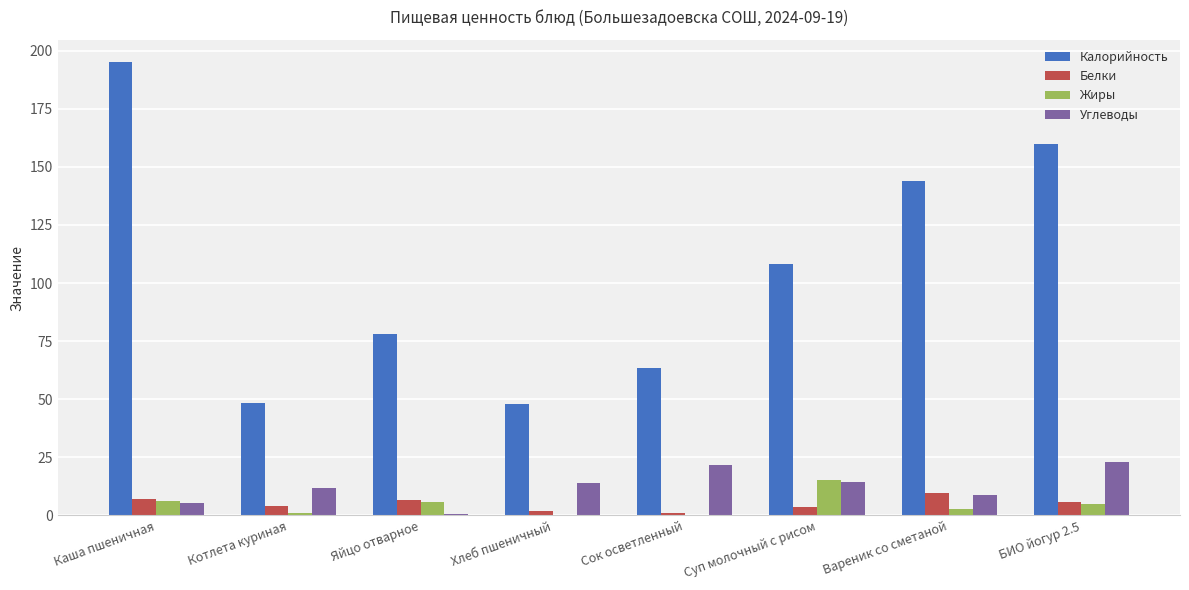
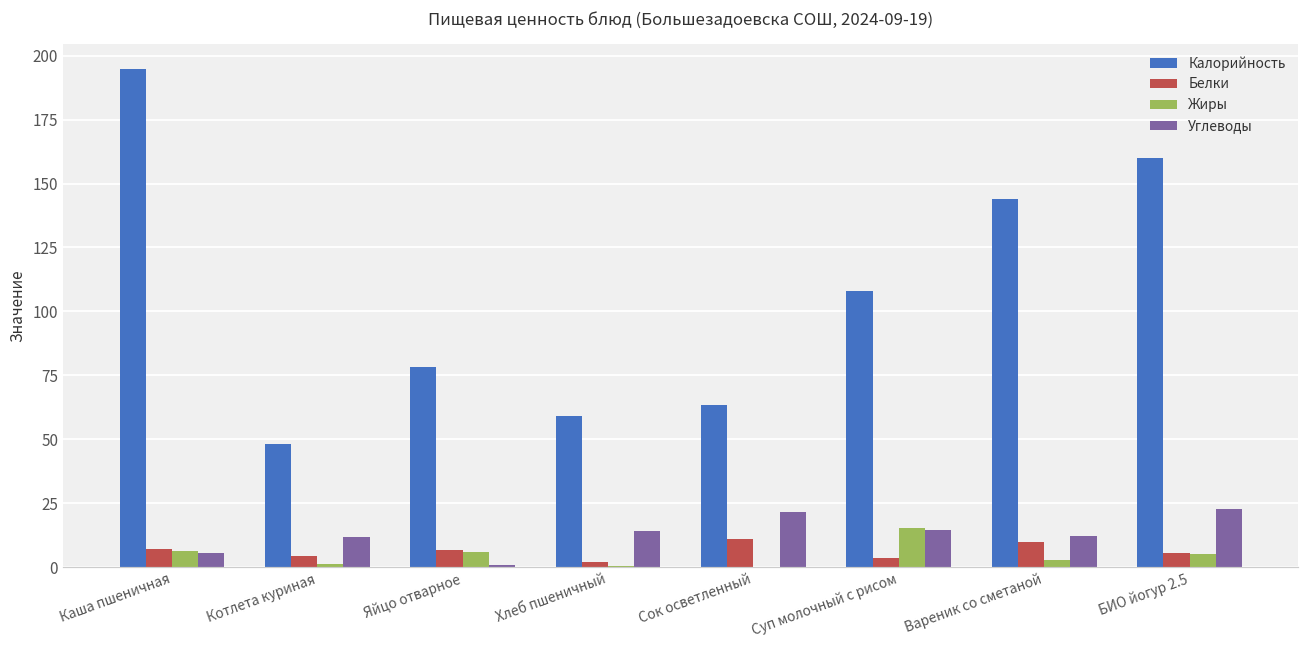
  {
    "Калорийность": {
      "Каша пшеничная": 195,
      "Котлета куриная": 48,
      "Яйцо отварное": 78,
-     "Хлеб пшеничный": 48,
+     "Хлеб пшеничный": 59,
      "Сок осветленный": 63,
      "Суп молочный с рисом": 108,
      "Вареник со сметаной": 144,
      "БИО йогур 2.5": 160
    },
    "Белки": {
      "Каша пшеничная": 7,
      "Котлета куриная": 4,
      "Яйцо отварное": 7,
      "Хлеб пшеничный": 2,
-     "Сок осветленный": 1,
+     "Сок осветленный": 11,
      "Суп молочный с рисом": 4,
      "Вареник со сметаной": 10,
      "БИО йогур 2.5": 6
    },
    "Жиры": {
      "Каша пшеничная": 6,
      "Яйцо отварное": 6,
      "Сок осветленный": 0,
      "Суп молочный с рисом": 15,
      "Вареник со сметаной": 3,
      "БИО йогур 2.5": 5
    },
    "Углеводы": {
      "Каша пшеничная": 6,
      "Котлета куриная": 12,
      "Хлеб пшеничный": 14,
      "Сок осветленный": 22,
      "Суп молочный с рисом": 15,
-     "Вареник со сметаной": 9,
+     "Вареник со сметаной": 12,
      "БИО йогур 2.5": 23
    }
  }
